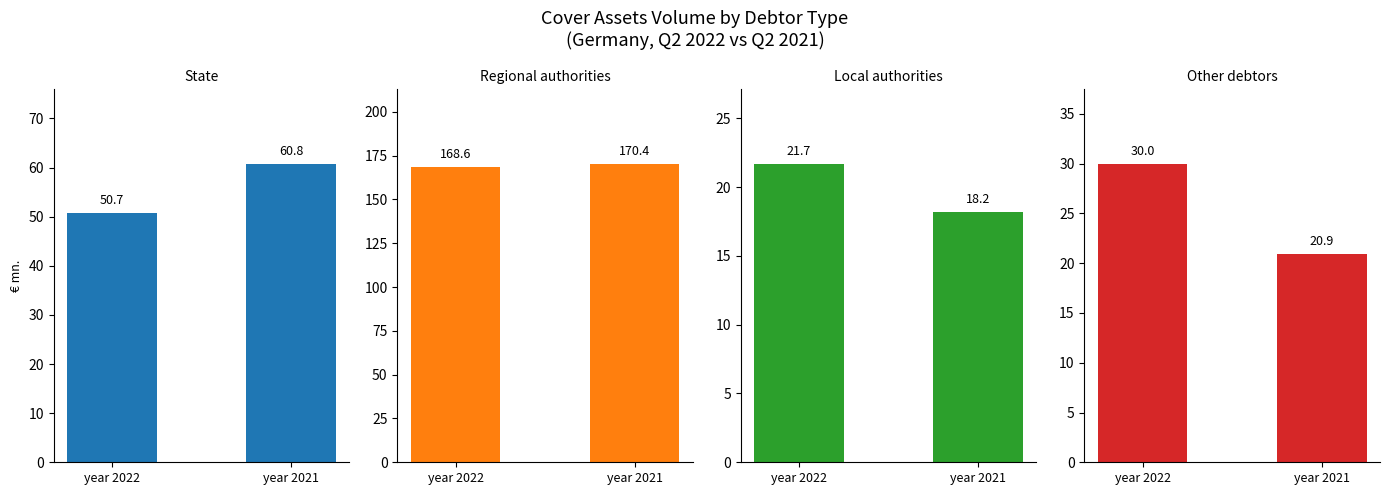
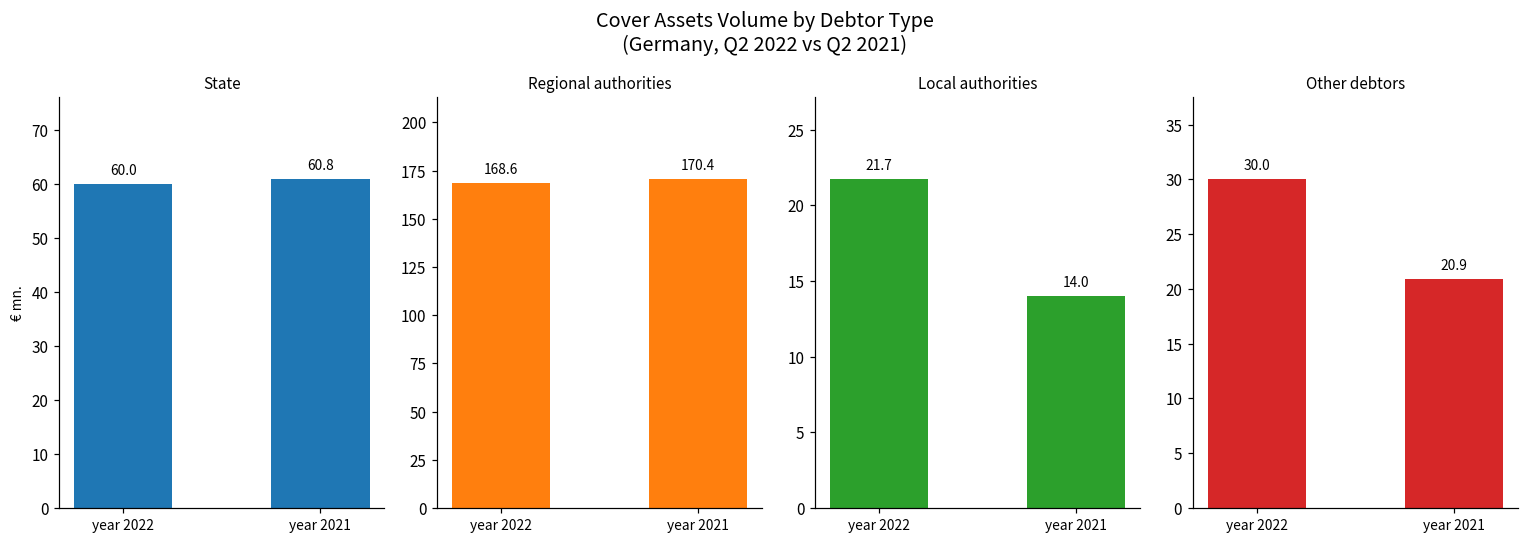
  {
    "State": {
-     "year 2022": 50.7,
+     "year 2022": 60.0,
      "year 2021": 60.8
    },
    "Regional authorities": {
      "year 2022": 168.6,
      "year 2021": 170.4
    },
    "Local authorities": {
      "year 2022": 21.7,
-     "year 2021": 18.2
+     "year 2021": 14.0
    },
    "Other debtors": {
      "year 2022": 30.0,
      "year 2021": 20.9
    }
  }
